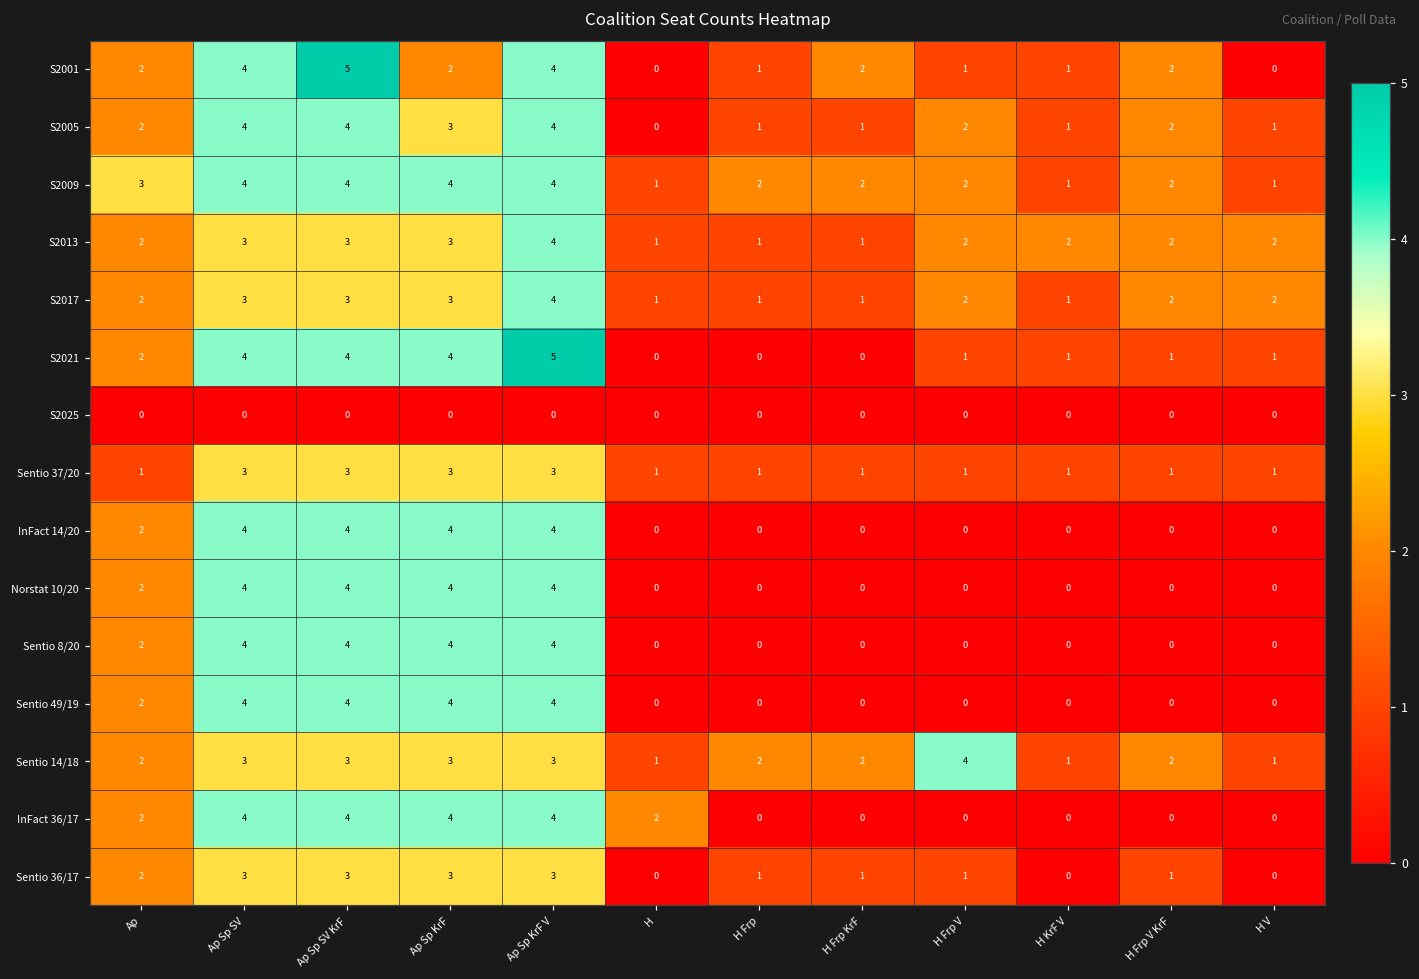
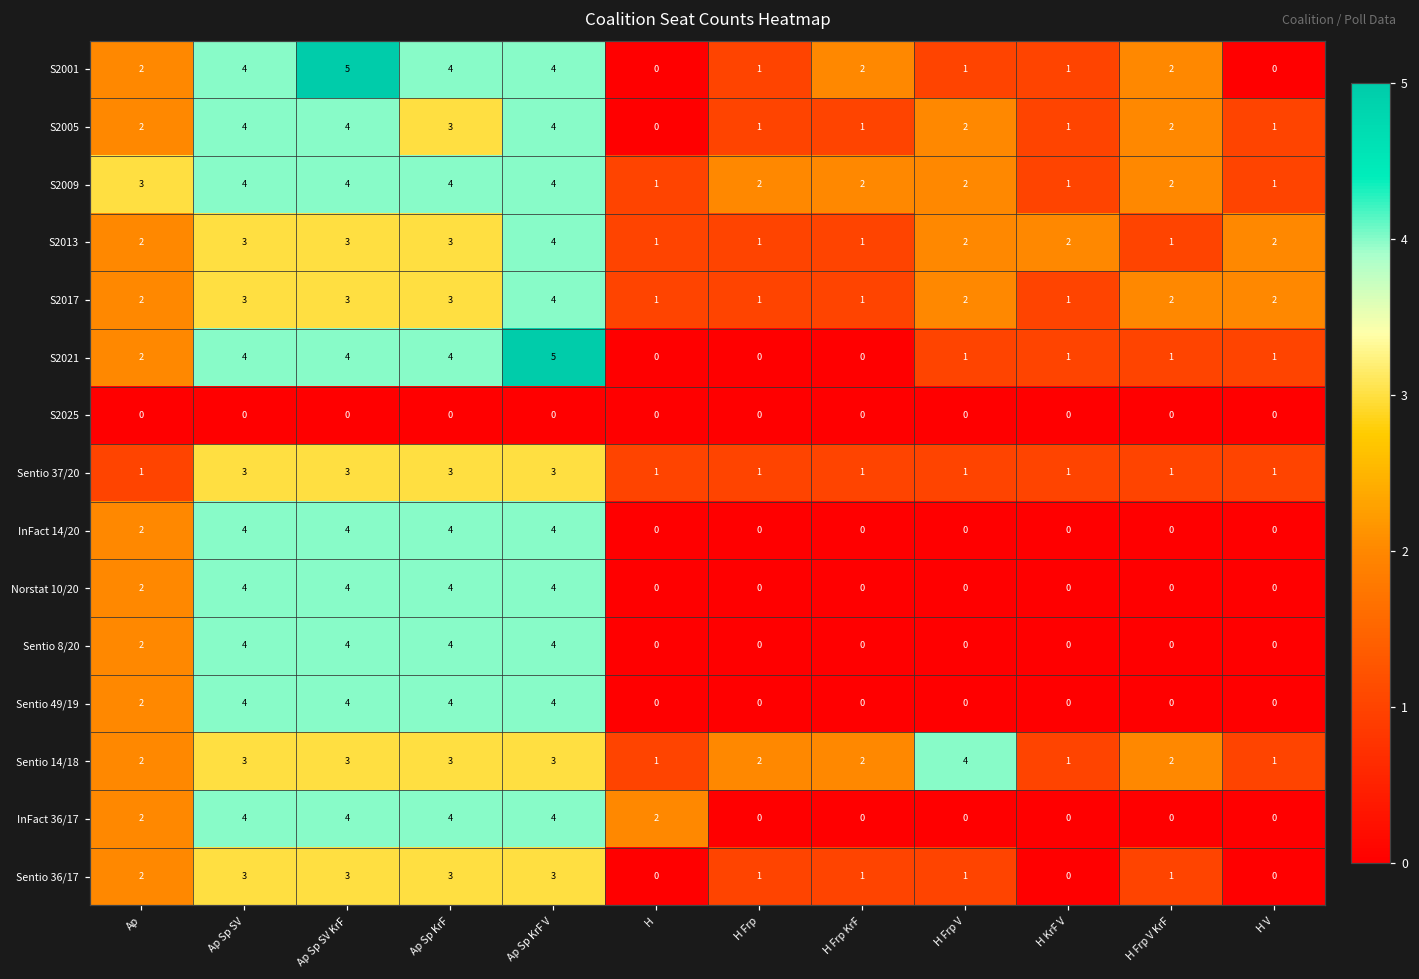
  {
    "S2001": {
      "Ap": 2,
      "Ap Sp SV": 4,
      "Ap Sp SV KrF": 5,
-     "Ap Sp KrF": 2,
+     "Ap Sp KrF": 4,
      "Ap Sp KrF V": 4,
      "H": 0,
      "H Frp": 1,
      "H Frp KrF": 2,
      "H Frp V": 1,
      "H KrF V": 1,
      "H Frp V KrF": 2,
      "H V": 0
    },
    "S2005": {
      "Ap": 2,
      "Ap Sp SV": 4,
      "Ap Sp SV KrF": 4,
      "Ap Sp KrF": 3,
      "Ap Sp KrF V": 4,
      "H": 0,
      "H Frp": 1,
      "H Frp KrF": 1,
      "H Frp V": 2,
      "H KrF V": 1,
      "H Frp V KrF": 2,
      "H V": 1
    },
    "S2009": {
      "Ap": 3,
      "Ap Sp SV": 4,
      "Ap Sp SV KrF": 4,
      "Ap Sp KrF": 4,
      "Ap Sp KrF V": 4,
      "H": 1,
      "H Frp": 2,
      "H Frp KrF": 2,
      "H Frp V": 2,
      "H KrF V": 1,
      "H Frp V KrF": 2,
      "H V": 1
    },
    "S2013": {
      "Ap": 2,
      "Ap Sp SV": 3,
      "Ap Sp SV KrF": 3,
      "Ap Sp KrF": 3,
      "Ap Sp KrF V": 4,
      "H": 1,
      "H Frp": 1,
      "H Frp KrF": 1,
      "H Frp V": 2,
      "H KrF V": 2,
-     "H Frp V KrF": 2,
+     "H Frp V KrF": 1,
      "H V": 2
    },
    "S2017": {
      "Ap": 2,
      "Ap Sp SV": 3,
      "Ap Sp SV KrF": 3,
      "Ap Sp KrF": 3,
      "Ap Sp KrF V": 4,
      "H": 1,
      "H Frp": 1,
      "H Frp KrF": 1,
      "H Frp V": 2,
      "H KrF V": 1,
      "H Frp V KrF": 2,
      "H V": 2
    },
    "S2021": {
      "Ap": 2,
      "Ap Sp SV": 4,
      "Ap Sp SV KrF": 4,
      "Ap Sp KrF": 4,
      "Ap Sp KrF V": 5,
      "H": 0,
      "H Frp": 0,
      "H Frp KrF": 0,
      "H Frp V": 1,
      "H KrF V": 1,
      "H Frp V KrF": 1,
      "H V": 1
    },
    "S2025": {
      "Ap": 0,
      "Ap Sp SV": 0,
      "Ap Sp SV KrF": 0,
      "Ap Sp KrF": 0,
      "Ap Sp KrF V": 0,
      "H": 0,
      "H Frp": 0,
      "H Frp KrF": 0,
      "H Frp V": 0,
      "H KrF V": 0,
      "H Frp V KrF": 0,
      "H V": 0
    },
    "Sentio 37/20": {
      "Ap": 1,
      "Ap Sp SV": 3,
      "Ap Sp SV KrF": 3,
      "Ap Sp KrF": 3,
      "Ap Sp KrF V": 3,
      "H": 1,
      "H Frp": 1,
      "H Frp KrF": 1,
      "H Frp V": 1,
      "H KrF V": 1,
      "H Frp V KrF": 1,
      "H V": 1
    },
    "InFact 14/20": {
      "Ap": 2,
      "Ap Sp SV": 4,
      "Ap Sp SV KrF": 4,
      "Ap Sp KrF": 4,
      "Ap Sp KrF V": 4,
      "H": 0,
      "H Frp": 0,
      "H Frp KrF": 0,
      "H Frp V": 0,
      "H KrF V": 0,
      "H Frp V KrF": 0,
      "H V": 0
    },
    "Norstat 10/20": {
      "Ap": 2,
      "Ap Sp SV": 4,
      "Ap Sp SV KrF": 4,
      "Ap Sp KrF": 4,
      "Ap Sp KrF V": 4,
      "H": 0,
      "H Frp": 0,
      "H Frp KrF": 0,
      "H Frp V": 0,
      "H KrF V": 0,
      "H Frp V KrF": 0,
      "H V": 0
    },
    "Sentio 8/20": {
      "Ap": 2,
      "Ap Sp SV": 4,
      "Ap Sp SV KrF": 4,
      "Ap Sp KrF": 4,
      "Ap Sp KrF V": 4,
      "H": 0,
      "H Frp": 0,
      "H Frp KrF": 0,
      "H Frp V": 0,
      "H KrF V": 0,
      "H Frp V KrF": 0,
      "H V": 0
    },
    "Sentio 49/19": {
      "Ap": 2,
      "Ap Sp SV": 4,
      "Ap Sp SV KrF": 4,
      "Ap Sp KrF": 4,
      "Ap Sp KrF V": 4,
      "H": 0,
      "H Frp": 0,
      "H Frp KrF": 0,
      "H Frp V": 0,
      "H KrF V": 0,
      "H Frp V KrF": 0,
      "H V": 0
    },
    "Sentio 14/18": {
      "Ap": 2,
      "Ap Sp SV": 3,
      "Ap Sp SV KrF": 3,
      "Ap Sp KrF": 3,
      "Ap Sp KrF V": 3,
      "H": 1,
      "H Frp": 2,
      "H Frp KrF": 2,
      "H Frp V": 4,
      "H KrF V": 1,
      "H Frp V KrF": 2,
      "H V": 1
    },
    "InFact 36/17": {
      "Ap": 2,
      "Ap Sp SV": 4,
      "Ap Sp SV KrF": 4,
      "Ap Sp KrF": 4,
      "Ap Sp KrF V": 4,
      "H": 2,
      "H Frp": 0,
      "H Frp KrF": 0,
      "H Frp V": 0,
      "H KrF V": 0,
      "H Frp V KrF": 0,
      "H V": 0
    },
    "Sentio 36/17": {
      "Ap": 2,
      "Ap Sp SV": 3,
      "Ap Sp SV KrF": 3,
      "Ap Sp KrF": 3,
      "Ap Sp KrF V": 3,
      "H": 0,
      "H Frp": 1,
      "H Frp KrF": 1,
      "H Frp V": 1,
      "H KrF V": 0,
      "H Frp V KrF": 1,
      "H V": 0
    }
  }
